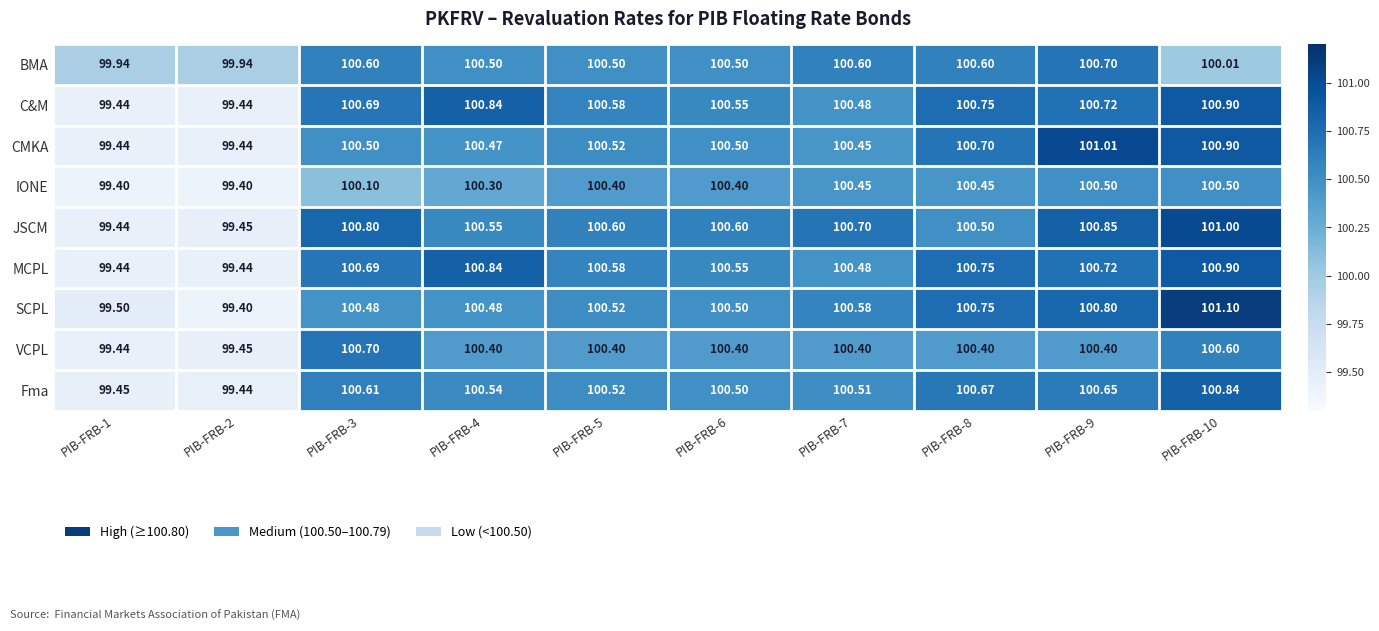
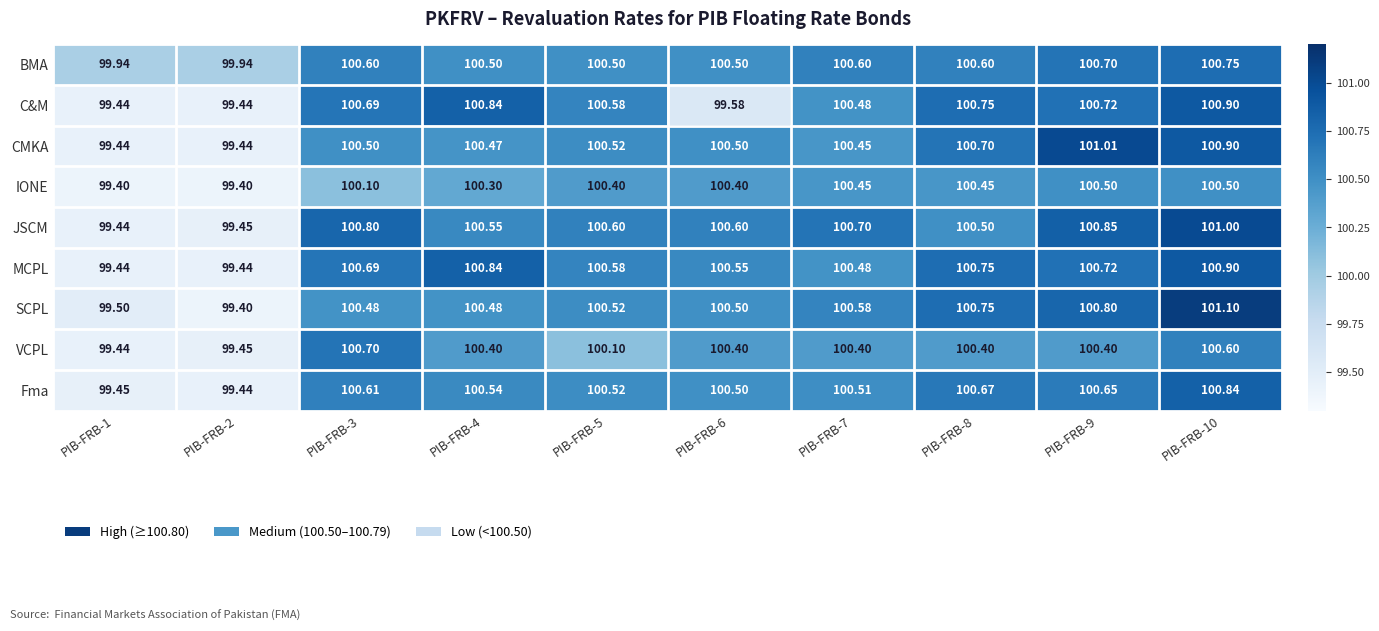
  {
    "BMA": {
      "PIB-FRB-1": 99.94,
      "PIB-FRB-2": 99.94,
      "PIB-FRB-3": 100.60,
      "PIB-FRB-4": 100.50,
      "PIB-FRB-5": 100.50,
      "PIB-FRB-6": 100.50,
      "PIB-FRB-7": 100.60,
      "PIB-FRB-8": 100.60,
      "PIB-FRB-9": 100.70,
-     "PIB-FRB-10": 100.01
+     "PIB-FRB-10": 100.75
    },
    "C&M": {
      "PIB-FRB-1": 99.44,
      "PIB-FRB-2": 99.44,
      "PIB-FRB-3": 100.69,
      "PIB-FRB-4": 100.84,
      "PIB-FRB-5": 100.58,
-     "PIB-FRB-6": 100.55,
+     "PIB-FRB-6": 99.58,
      "PIB-FRB-7": 100.48,
      "PIB-FRB-8": 100.75,
      "PIB-FRB-9": 100.72,
      "PIB-FRB-10": 100.90
    },
    "CMKA": {
      "PIB-FRB-1": 99.44,
      "PIB-FRB-2": 99.44,
      "PIB-FRB-3": 100.50,
      "PIB-FRB-4": 100.47,
      "PIB-FRB-5": 100.52,
      "PIB-FRB-6": 100.50,
      "PIB-FRB-7": 100.45,
      "PIB-FRB-8": 100.70,
      "PIB-FRB-9": 101.01,
      "PIB-FRB-10": 100.90
    },
    "IONE": {
      "PIB-FRB-1": 99.40,
      "PIB-FRB-2": 99.40,
      "PIB-FRB-3": 100.10,
      "PIB-FRB-4": 100.30,
      "PIB-FRB-5": 100.40,
      "PIB-FRB-6": 100.40,
      "PIB-FRB-7": 100.45,
      "PIB-FRB-8": 100.45,
      "PIB-FRB-9": 100.50,
      "PIB-FRB-10": 100.50
    },
    "JSCM": {
      "PIB-FRB-1": 99.44,
      "PIB-FRB-2": 99.45,
      "PIB-FRB-3": 100.80,
      "PIB-FRB-4": 100.55,
      "PIB-FRB-5": 100.60,
      "PIB-FRB-6": 100.60,
      "PIB-FRB-7": 100.70,
      "PIB-FRB-8": 100.50,
      "PIB-FRB-9": 100.85,
      "PIB-FRB-10": 101.00
    },
    "MCPL": {
      "PIB-FRB-1": 99.44,
      "PIB-FRB-2": 99.44,
      "PIB-FRB-3": 100.69,
      "PIB-FRB-4": 100.84,
      "PIB-FRB-5": 100.58,
      "PIB-FRB-6": 100.55,
      "PIB-FRB-7": 100.48,
      "PIB-FRB-8": 100.75,
      "PIB-FRB-9": 100.72,
      "PIB-FRB-10": 100.90
    },
    "SCPL": {
      "PIB-FRB-1": 99.50,
      "PIB-FRB-2": 99.40,
      "PIB-FRB-3": 100.48,
      "PIB-FRB-4": 100.48,
      "PIB-FRB-5": 100.52,
      "PIB-FRB-6": 100.50,
      "PIB-FRB-7": 100.58,
      "PIB-FRB-8": 100.75,
      "PIB-FRB-9": 100.80,
      "PIB-FRB-10": 101.10
    },
    "VCPL": {
      "PIB-FRB-1": 99.44,
      "PIB-FRB-2": 99.45,
      "PIB-FRB-3": 100.70,
      "PIB-FRB-4": 100.40,
-     "PIB-FRB-5": 100.40,
+     "PIB-FRB-5": 100.10,
      "PIB-FRB-6": 100.40,
      "PIB-FRB-7": 100.40,
      "PIB-FRB-8": 100.40,
      "PIB-FRB-9": 100.40,
      "PIB-FRB-10": 100.60
    },
    "Fma": {
      "PIB-FRB-1": 99.45,
      "PIB-FRB-2": 99.44,
      "PIB-FRB-3": 100.61,
      "PIB-FRB-4": 100.54,
      "PIB-FRB-5": 100.52,
      "PIB-FRB-6": 100.50,
      "PIB-FRB-7": 100.51,
      "PIB-FRB-8": 100.67,
      "PIB-FRB-9": 100.65,
      "PIB-FRB-10": 100.84
    }
  }
